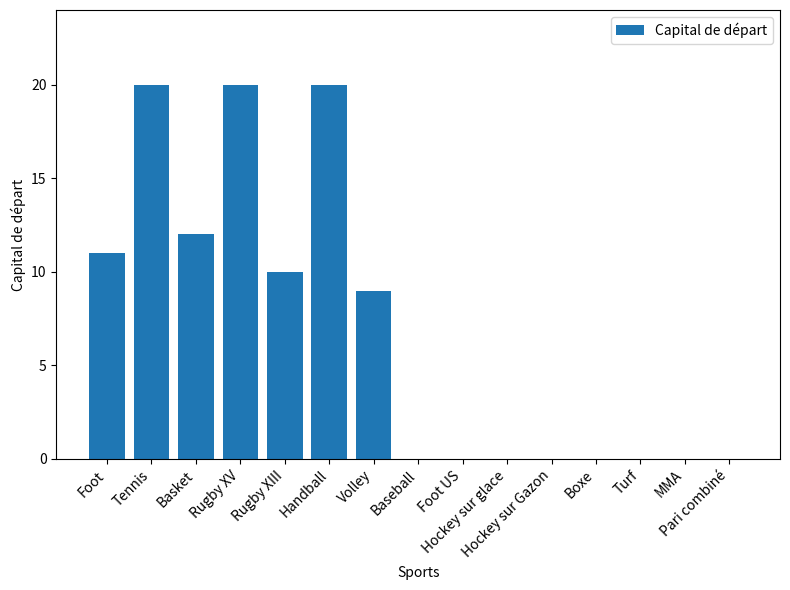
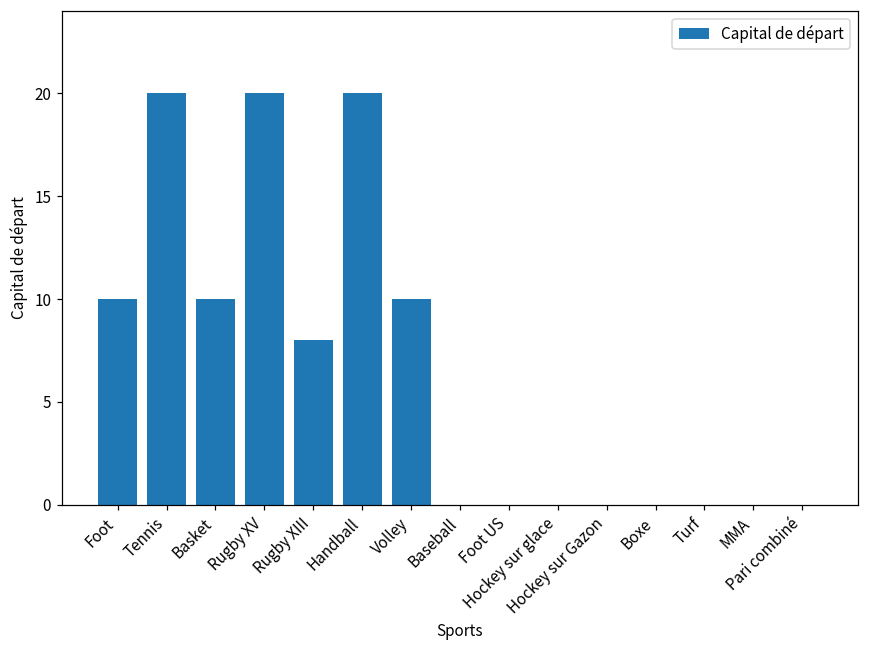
  {
-   "Foot": 11,
+   "Foot": 10,
    "Tennis": 20,
-   "Basket": 12,
+   "Basket": 10,
    "Rugby XV": 20,
-   "Rugby XIII": 10,
+   "Rugby XIII": 8,
    "Handball": 20,
-   "Volley": 9,
+   "Volley": 10,
    "Baseball": 0,
    "Foot US": 0,
    "Hockey sur glace": 0,
    "Hockey sur Gazon": 0,
    "Boxe": 0,
    "Turf": 0,
    "MMA": 0,
    "Pari combiné": 0
  }
